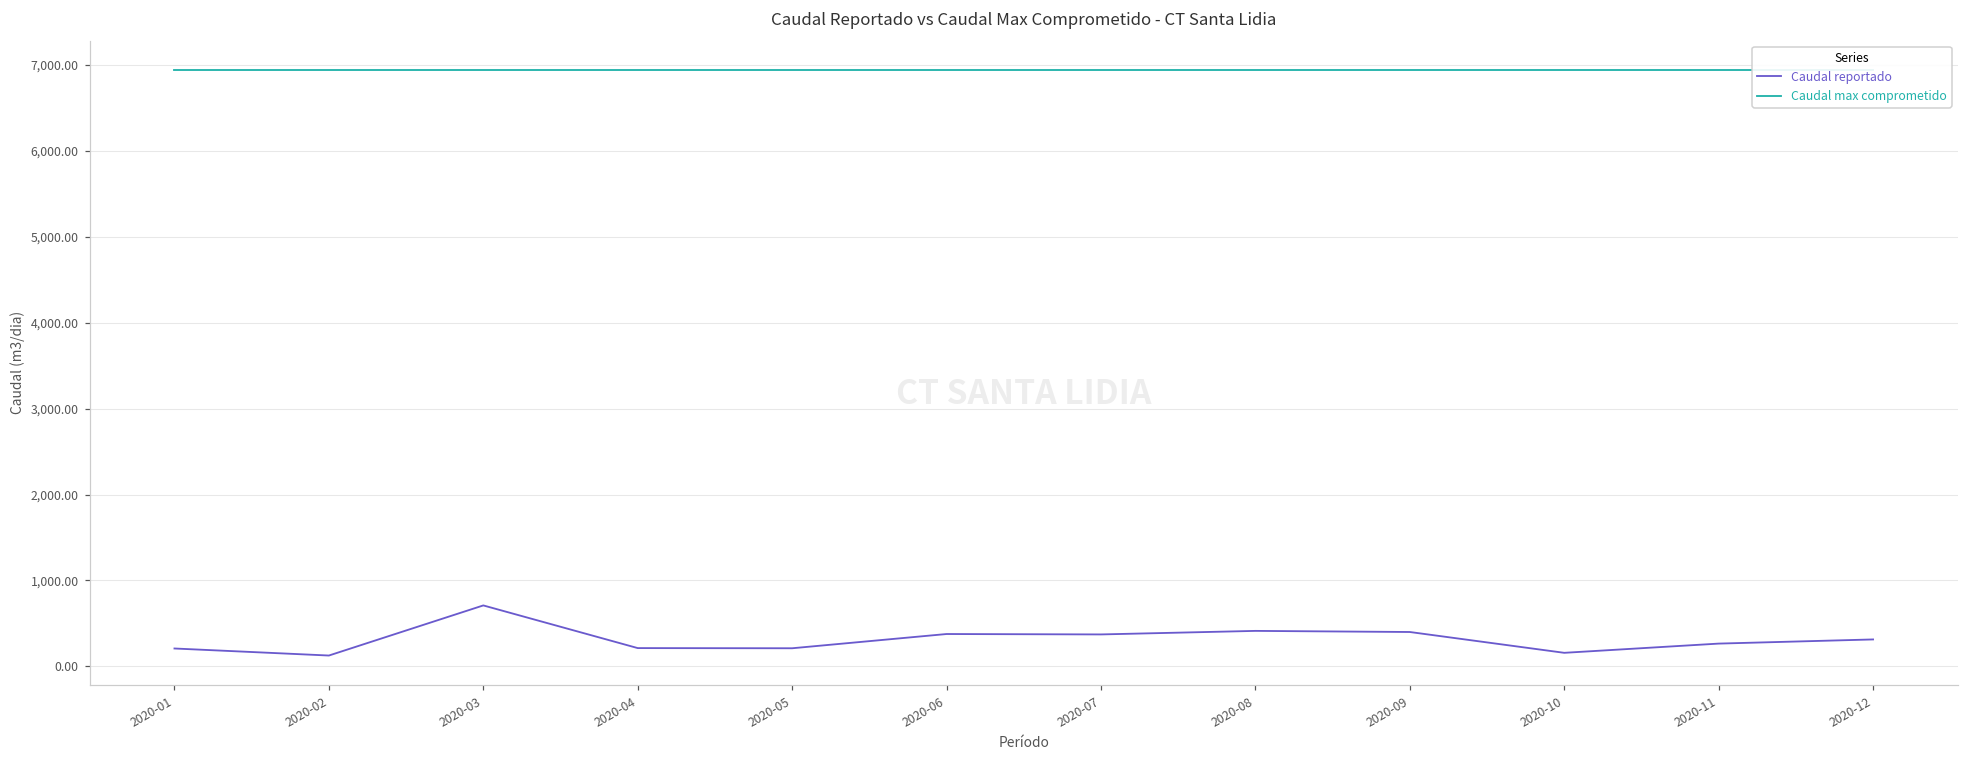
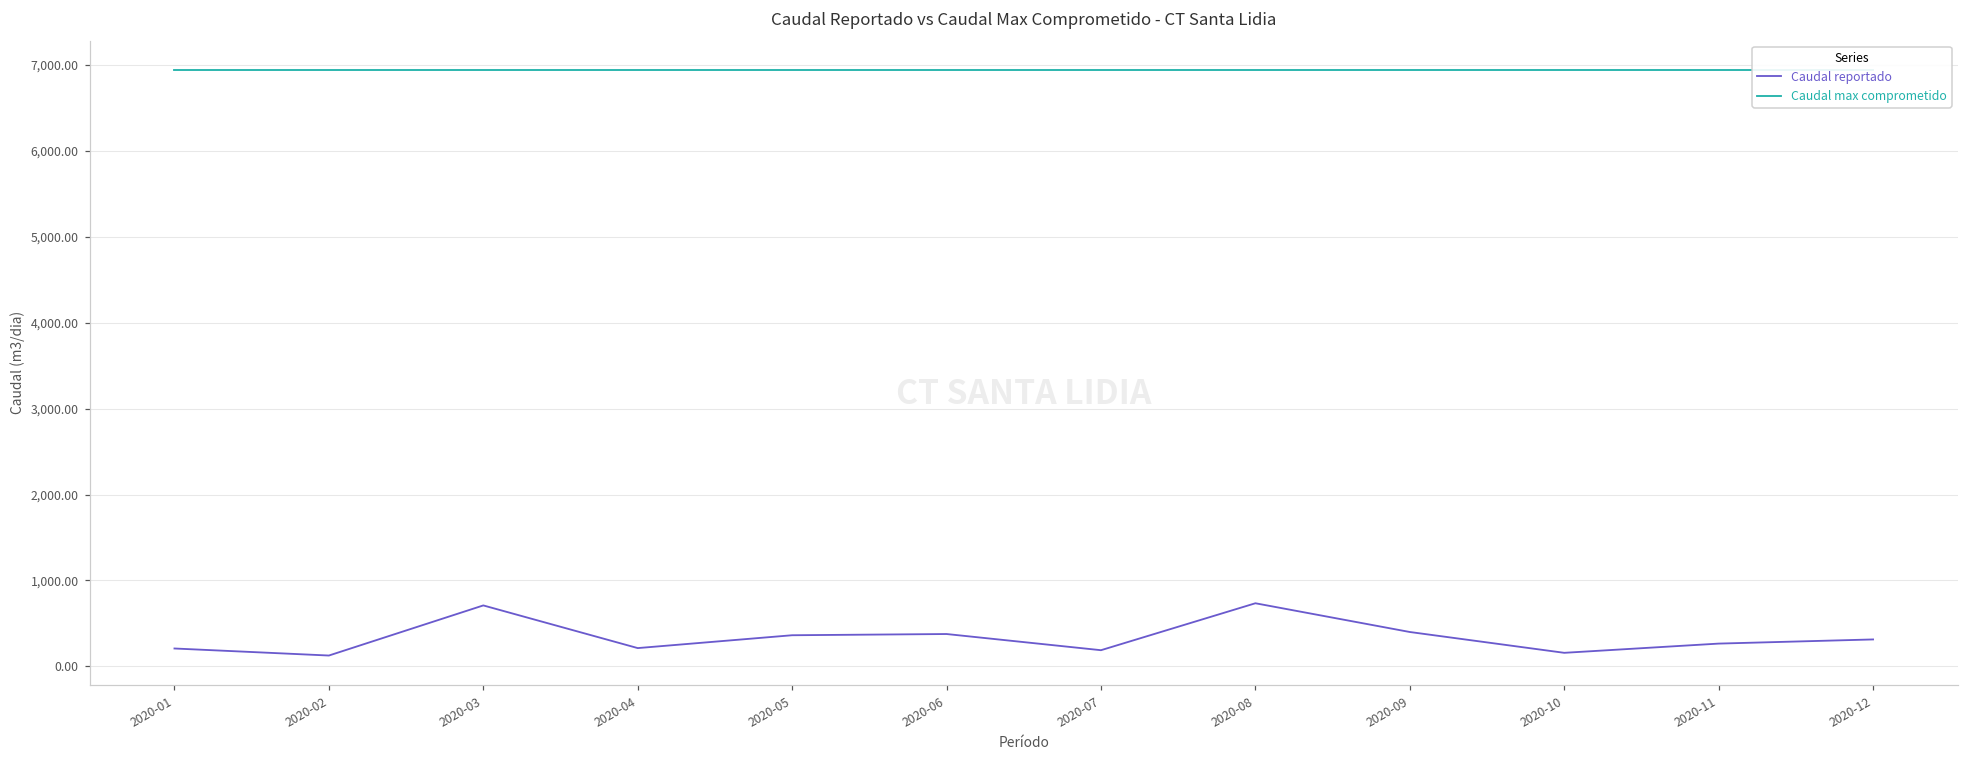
  {
    "Caudal reportado": {
      "2020-01": "200",
      "2020-02": "100",
      "2020-03": "700",
      "2020-04": "200",
-     "2020-05": "200",
+     "2020-05": "400",
      "2020-06": "400",
-     "2020-07": "400",
-     "2020-08": "400",
+     "2020-07": "200",
+     "2020-08": "700",
      "2020-09": "400",
      "2020-10": "200",
      "2020-11": "300",
      "2020-12": "300"
    },
    "Caudal max comprometido": {
      "2020-01": "6,900",
      "2020-02": "6,900",
      "2020-03": "6,900",
      "2020-04": "6,900",
      "2020-05": "6,900",
      "2020-06": "6,900",
      "2020-07": "6,900",
      "2020-08": "6,900",
      "2020-09": "6,900",
      "2020-10": "6,900",
      "2020-11": "6,900"
    }
  }
